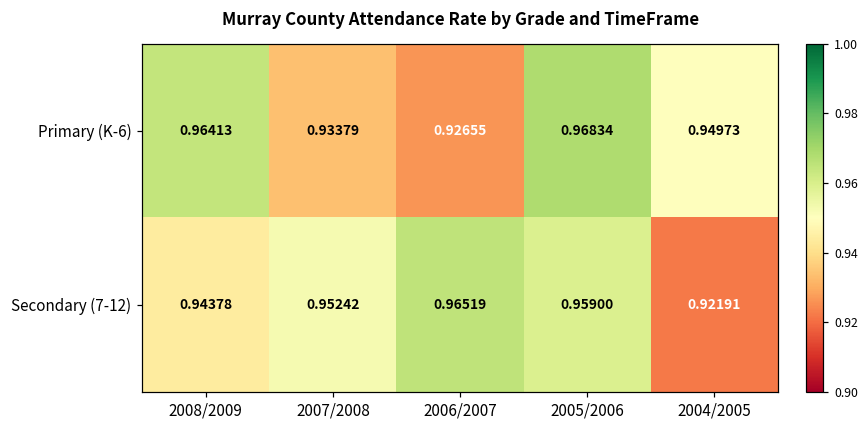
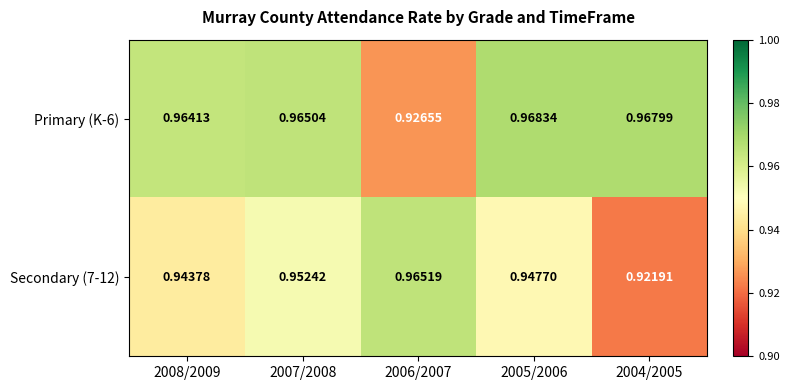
  {
    "Primary (K-6)": {
      "2008/2009": 0.96413,
-     "2007/2008": 0.93379,
+     "2007/2008": 0.96504,
      "2006/2007": 0.92655,
      "2005/2006": 0.96834,
-     "2004/2005": 0.94973
+     "2004/2005": 0.96799
    },
    "Secondary (7-12)": {
      "2008/2009": 0.94378,
      "2007/2008": 0.95242,
      "2006/2007": 0.96519,
-     "2005/2006": 0.95900,
+     "2005/2006": 0.94770,
      "2004/2005": 0.92191
    }
  }
